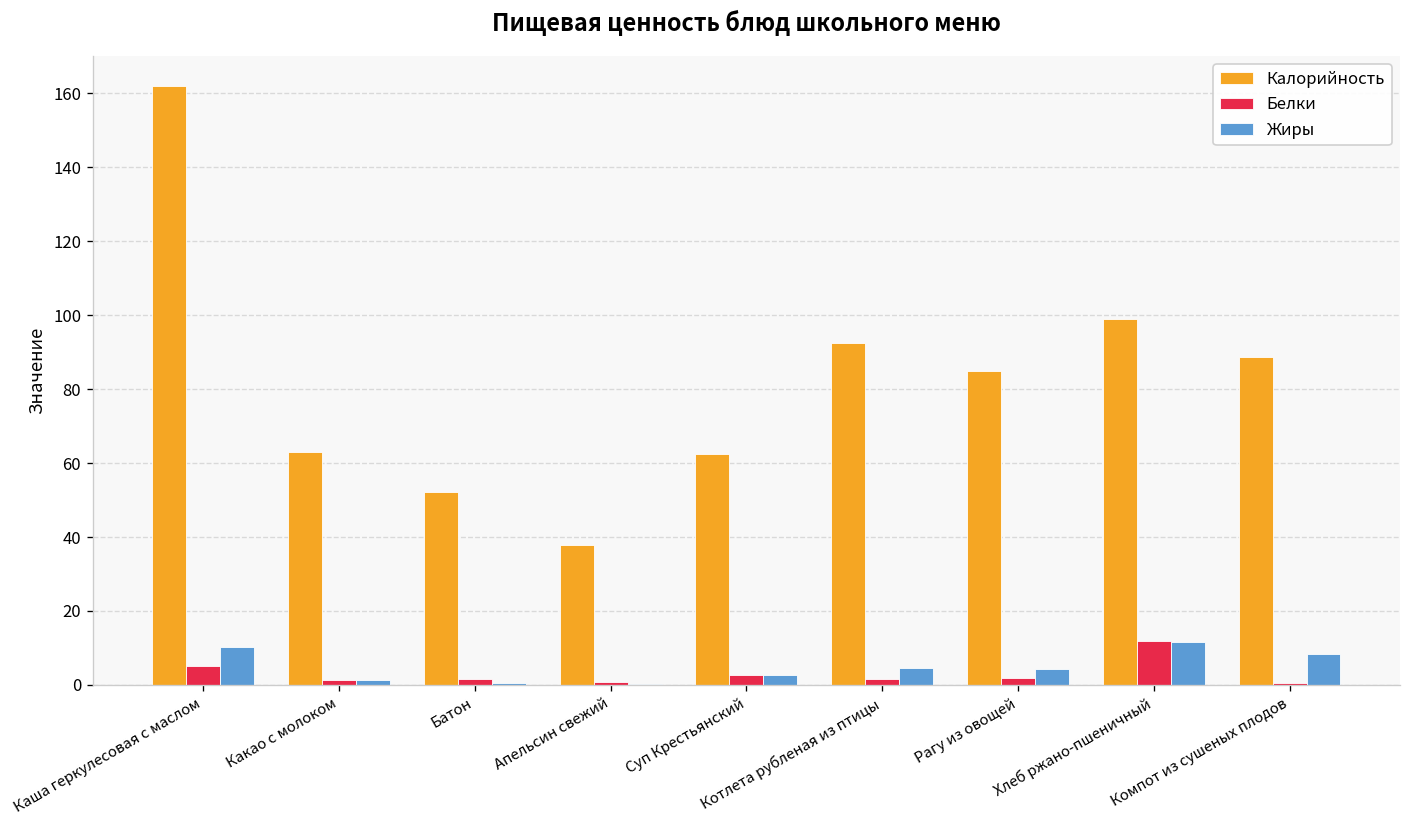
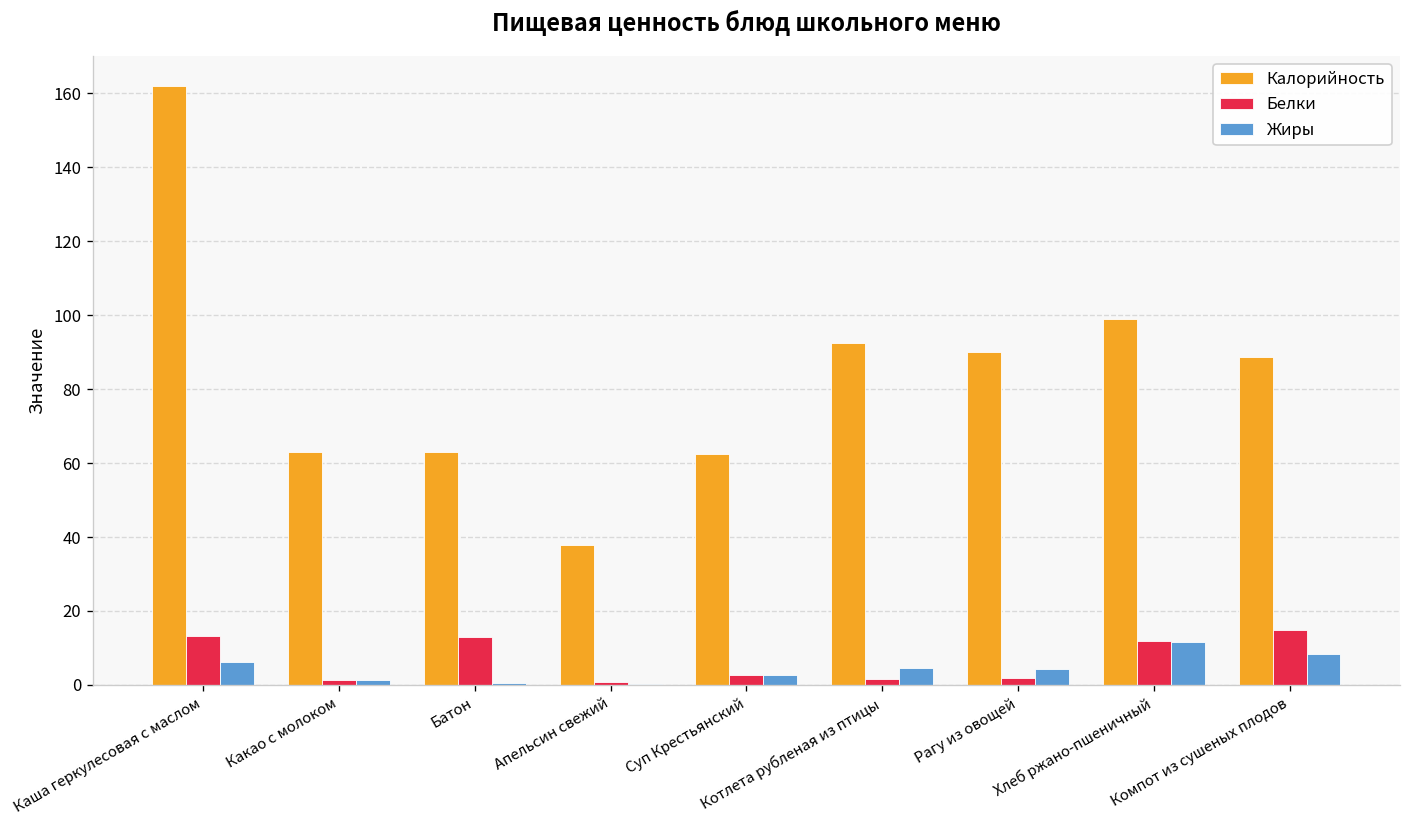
  {
    "Калорийность": {
      "Каша геркулесовая c маслом": 162,
      "Какао с молоком": 63,
-     "Батон": 52,
+     "Батон": 63,
      "Апельсин свежий": 38,
      "Суп Крестьянский": 63,
      "Котлета рубленая из птицы": 93,
-     "Рагу из овощей": 85,
+     "Рагу из овощей": 90,
      "Хлеб ржано-пшеничный": 99,
      "Компот из сушеных плодов": 89
    },
    "Белки": {
-     "Каша геркулесовая c маслом": 5,
+     "Каша геркулесовая c маслом": 13,
      "Какао с молоком": 1,
-     "Батон": 2,
+     "Батон": 13,
      "Апельсин свежий": 1,
      "Суп Крестьянский": 3,
      "Котлета рубленая из птицы": 2,
      "Рагу из овощей": 2,
      "Хлеб ржано-пшеничный": 12,
-     "Компот из сушеных плодов": 1
+     "Компот из сушеных плодов": 15
    },
    "Жиры": {
-     "Каша геркулесовая c маслом": 10,
+     "Каша геркулесовая c маслом": 6,
      "Какао с молоком": 1,
      "Суп Крестьянский": 3,
      "Котлета рубленая из птицы": 5,
      "Рагу из овощей": 4,
      "Хлеб ржано-пшеничный": 12,
      "Компот из сушеных плодов": 8
    }
  }
